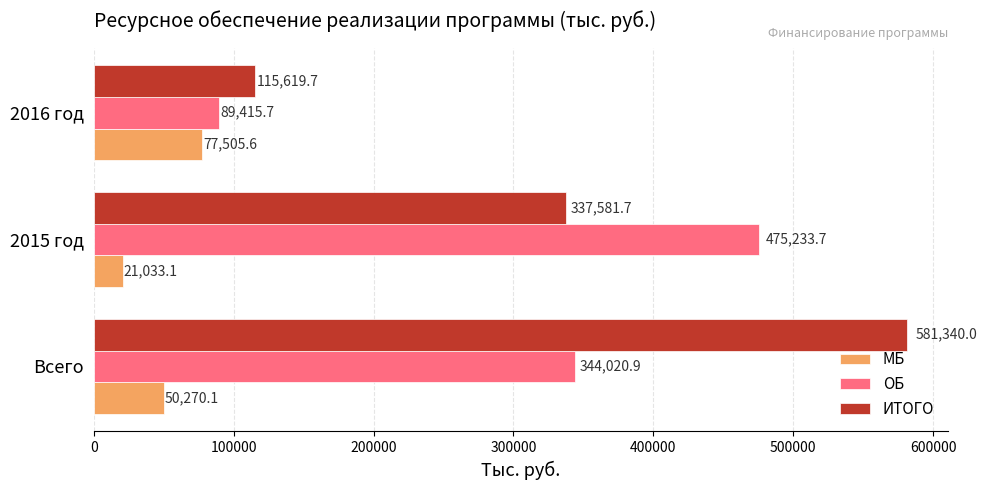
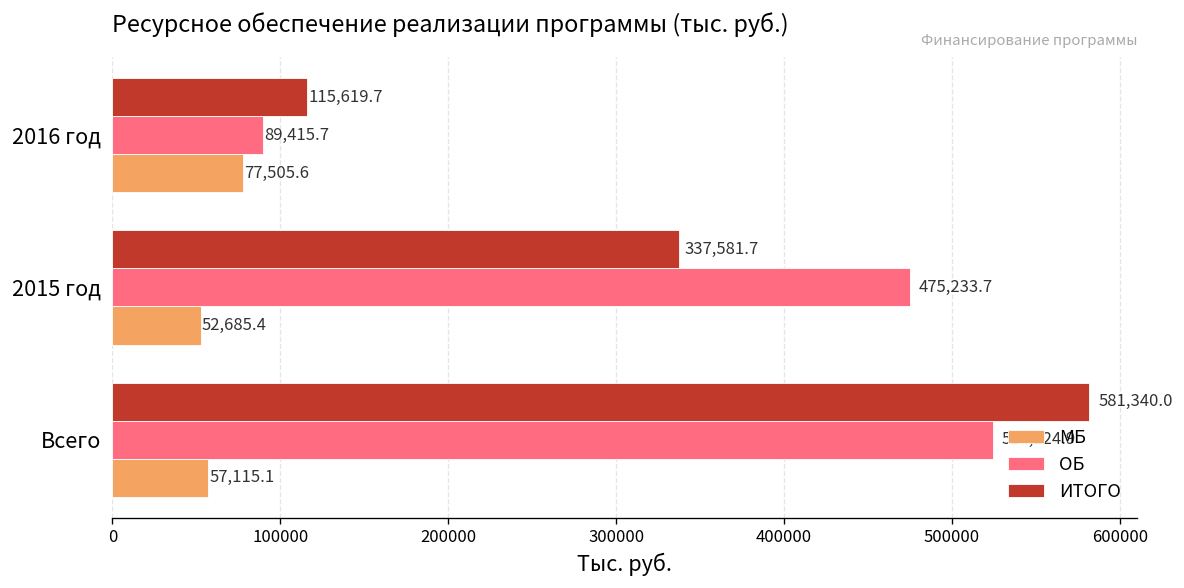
  {
    "МБ": {
      "2016 год": "77,505.6",
-     "2015 год": "21,033.1",
-     "Всего": "50,270.1"
+     "2015 год": "52,685.4",
+     "Всего": "57,115.1"
    },
    "ОБ": {
      "2016 год": "89,415.7",
      "2015 год": "475,233.7",
-     "Всего": "344,020.9"
+     "Всего": "524,224.9"
    },
    "ИТОГО": {
      "2016 год": "115,619.7",
      "2015 год": "337,581.7",
      "Всего": "581,340.0"
    }
  }
